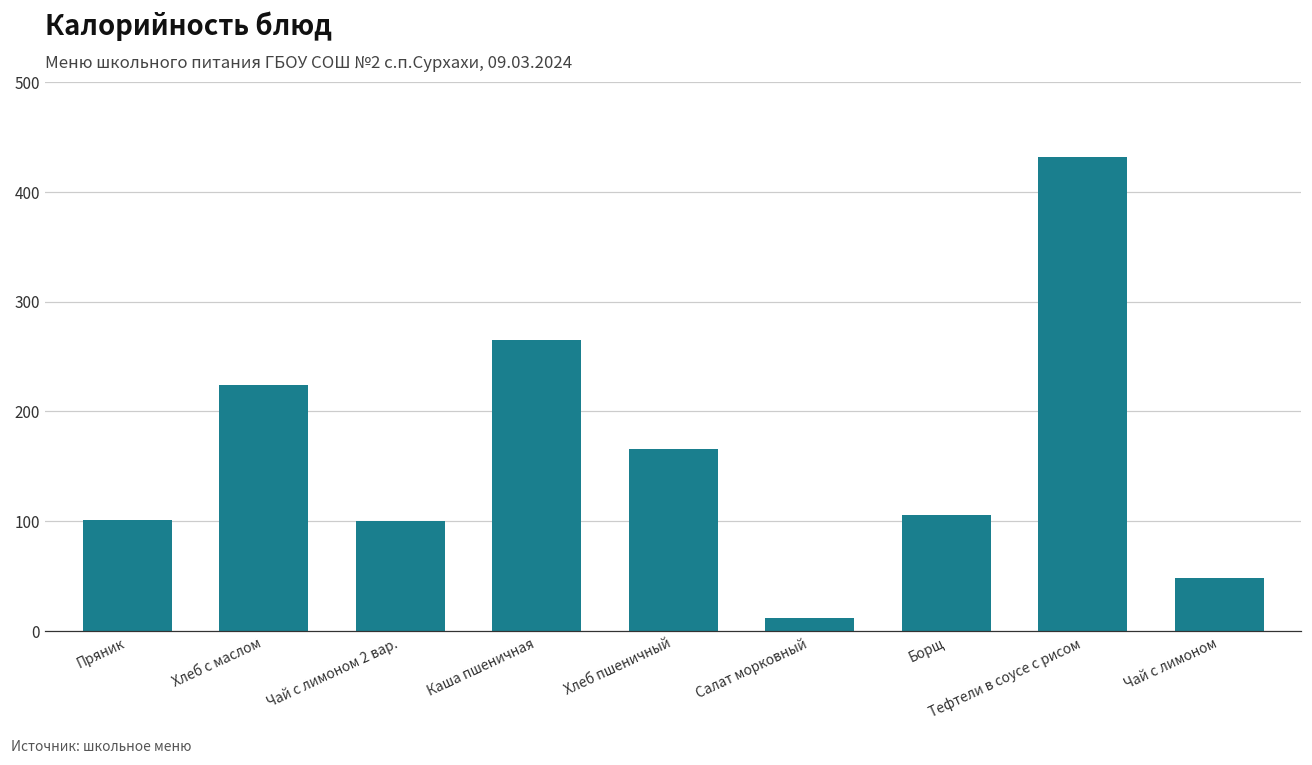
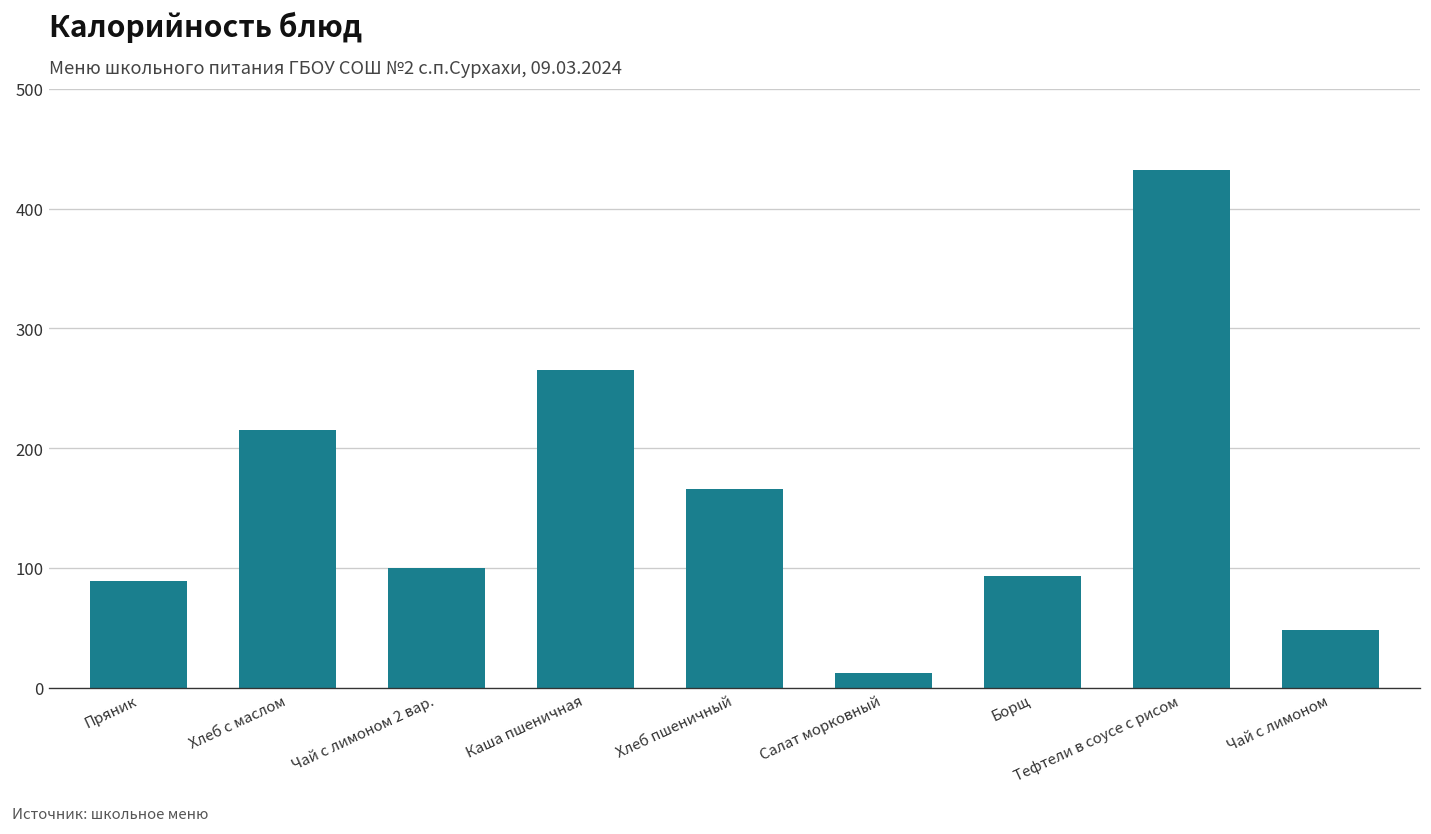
  {
-   "Пряник": 100,
-   "Хлеб с маслом": 224,
+   "Пряник": 90,
+   "Хлеб с маслом": 215,
    "Чай с лимоном 2 вар.": 100,
    "Каша пшеничная": 270,
    "Хлеб пшеничный": 170,
    "Салат морковный": 10,
-   "Борщ": 110,
+   "Борщ": 90,
    "Тефтели в соусе с рисом": 430,
    "Чай с лимоном": 50
  }
